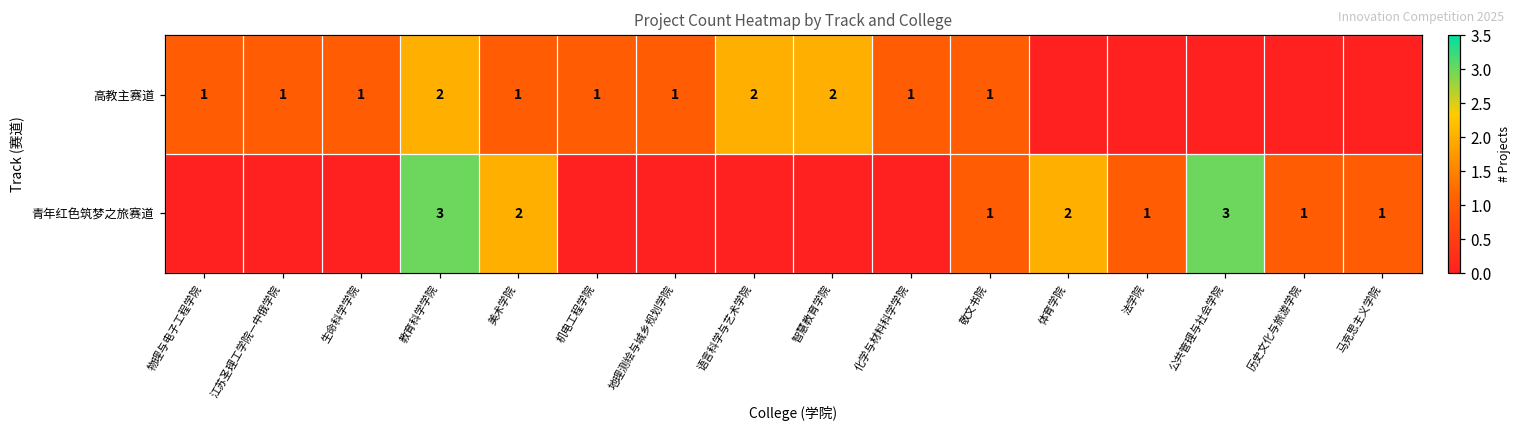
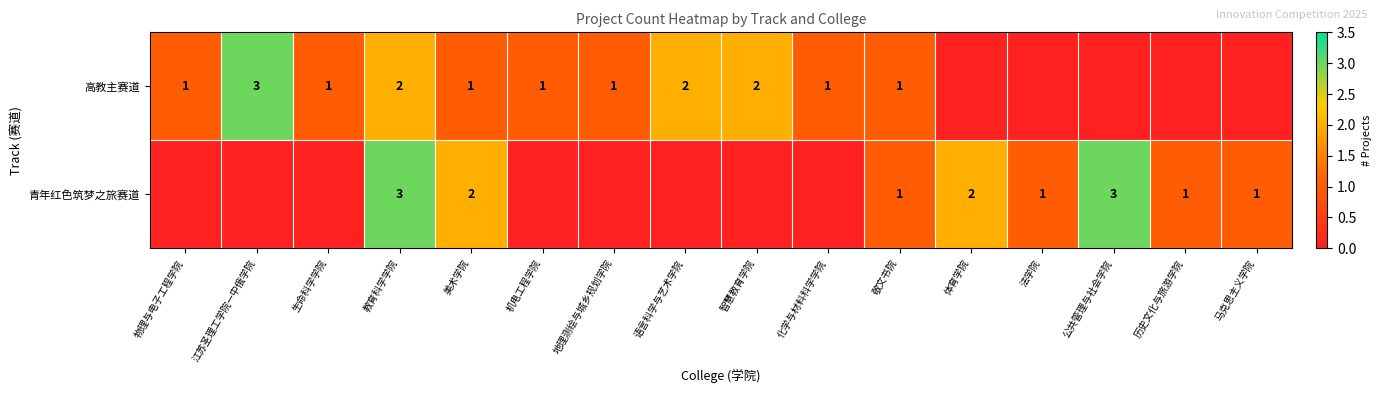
  {
    "高教主赛道": {
      "物理与电子工程学院": 1,
-     "江苏圣理工学院—中俄学院": 1,
+     "江苏圣理工学院—中俄学院": 3,
      "生命科学学院": 1,
      "教育科学学院": 2,
      "美术学院": 1,
      "机电工程学院": 1,
      "地理测绘与城乡规划学院": 1,
      "语言科学与艺术学院": 2,
      "智慧教育学院": 2,
      "化学与材料科学学院": 1,
      "敬文书院": 1
    },
    "青年红色筑梦之旅赛道": {
      "教育科学学院": 3,
      "美术学院": 2,
      "敬文书院": 1,
      "体育学院": 2,
      "法学院": 1,
      "公共管理与社会学院": 3,
      "历史文化与旅游学院": 1,
      "马克思主义学院": 1
    }
  }
